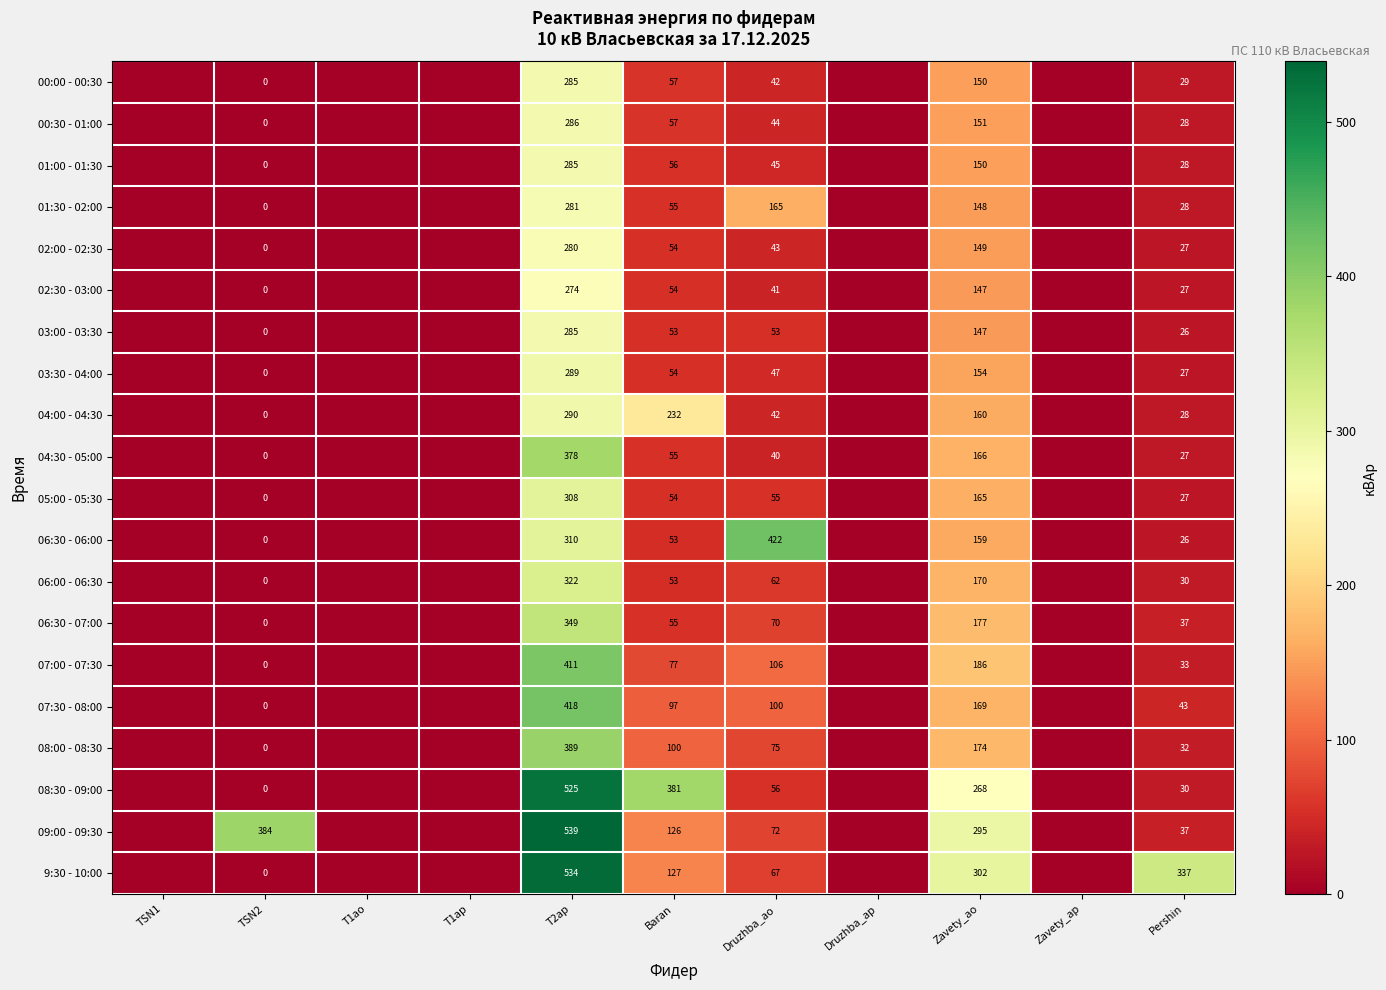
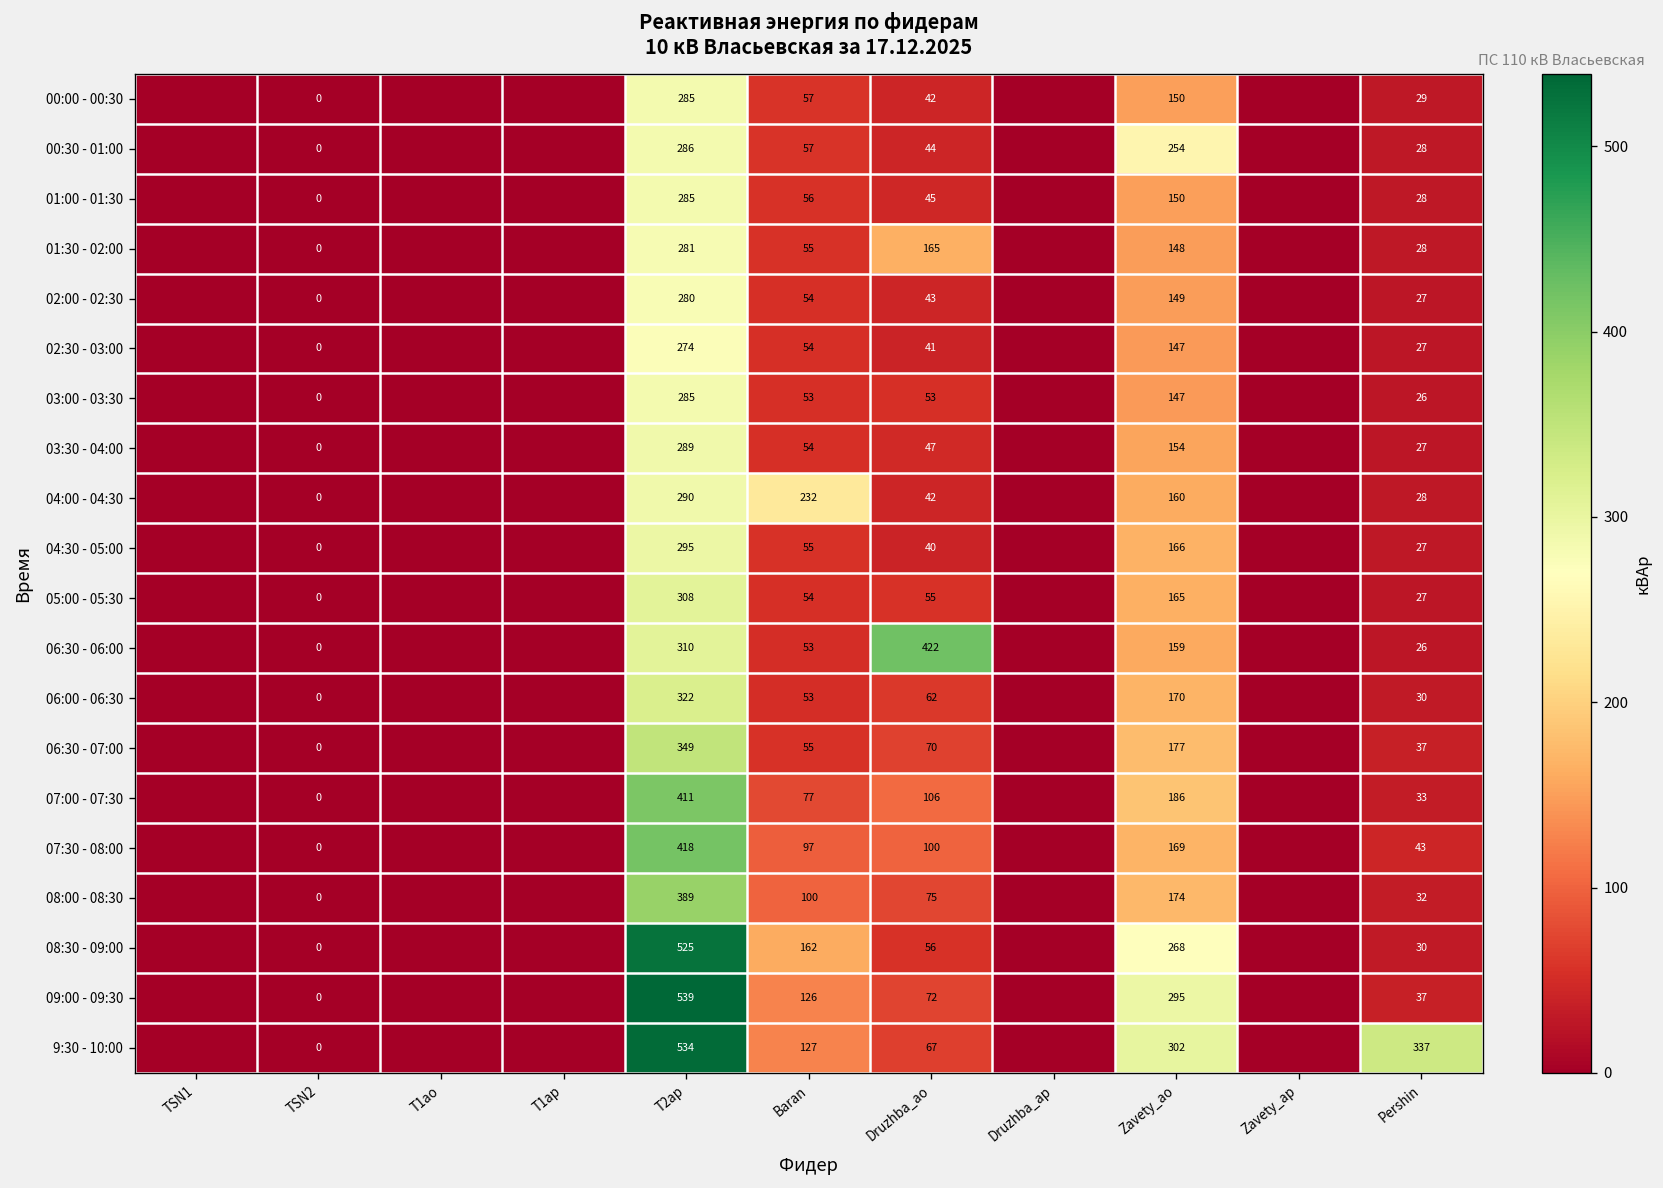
  {
    "00:00 - 00:30": {
      "TSN2": 0,
      "T2ap": 285,
      "Baran": 57,
      "Druzhba_ao": 42,
      "Zavety_ao": 150,
      "Pershin": 29
    },
    "00:30 - 01:00": {
      "TSN2": 0,
      "T2ap": 286,
      "Baran": 57,
      "Druzhba_ao": 44,
-     "Zavety_ao": 151,
+     "Zavety_ao": 254,
      "Pershin": 28
    },
    "01:00 - 01:30": {
      "TSN2": 0,
      "T2ap": 285,
      "Baran": 56,
      "Druzhba_ao": 45,
      "Zavety_ao": 150,
      "Pershin": 28
    },
    "01:30 - 02:00": {
      "TSN2": 0,
      "T2ap": 281,
      "Baran": 55,
      "Druzhba_ao": 165,
      "Zavety_ao": 148,
      "Pershin": 28
    },
    "02:00 - 02:30": {
      "TSN2": 0,
      "T2ap": 280,
      "Baran": 54,
      "Druzhba_ao": 43,
      "Zavety_ao": 149,
      "Pershin": 27
    },
    "02:30 - 03:00": {
      "TSN2": 0,
      "T2ap": 274,
      "Baran": 54,
      "Druzhba_ao": 41,
      "Zavety_ao": 147,
      "Pershin": 27
    },
    "03:00 - 03:30": {
      "TSN2": 0,
      "T2ap": 285,
      "Baran": 53,
      "Druzhba_ao": 53,
      "Zavety_ao": 147,
      "Pershin": 26
    },
    "03:30 - 04:00": {
      "TSN2": 0,
      "T2ap": 289,
      "Baran": 54,
      "Druzhba_ao": 47,
      "Zavety_ao": 154,
      "Pershin": 27
    },
    "04:00 - 04:30": {
      "TSN2": 0,
      "T2ap": 290,
      "Baran": 232,
      "Druzhba_ao": 42,
      "Zavety_ao": 160,
      "Pershin": 28
    },
    "04:30 - 05:00": {
      "TSN2": 0,
-     "T2ap": 378,
+     "T2ap": 295,
      "Baran": 55,
      "Druzhba_ao": 40,
      "Zavety_ao": 166,
      "Pershin": 27
    },
    "05:00 - 05:30": {
      "TSN2": 0,
      "T2ap": 308,
      "Baran": 54,
      "Druzhba_ao": 55,
      "Zavety_ao": 165,
      "Pershin": 27
    },
    "06:30 - 06:00": {
      "TSN2": 0,
      "T2ap": 310,
      "Baran": 53,
      "Druzhba_ao": 422,
      "Zavety_ao": 159,
      "Pershin": 26
    },
    "06:00 - 06:30": {
      "TSN2": 0,
      "T2ap": 322,
      "Baran": 53,
      "Druzhba_ao": 62,
      "Zavety_ao": 170,
      "Pershin": 30
    },
    "06:30 - 07:00": {
      "TSN2": 0,
      "T2ap": 349,
      "Baran": 55,
      "Druzhba_ao": 70,
      "Zavety_ao": 177,
      "Pershin": 37
    },
    "07:00 - 07:30": {
      "TSN2": 0,
      "T2ap": 411,
      "Baran": 77,
      "Druzhba_ao": 106,
      "Zavety_ao": 186,
      "Pershin": 33
    },
    "07:30 - 08:00": {
      "TSN2": 0,
      "T2ap": 418,
      "Baran": 97,
      "Druzhba_ao": 100,
      "Zavety_ao": 169,
      "Pershin": 43
    },
    "08:00 - 08:30": {
      "TSN2": 0,
      "T2ap": 389,
      "Baran": 100,
      "Druzhba_ao": 75,
      "Zavety_ao": 174,
      "Pershin": 32
    },
    "08:30 - 09:00": {
      "TSN2": 0,
      "T2ap": 525,
-     "Baran": 381,
+     "Baran": 162,
      "Druzhba_ao": 56,
      "Zavety_ao": 268,
      "Pershin": 30
    },
    "09:00 - 09:30": {
-     "TSN2": 384,
+     "TSN2": 0,
      "T2ap": 539,
      "Baran": 126,
      "Druzhba_ao": 72,
      "Zavety_ao": 295,
      "Pershin": 37
    },
    "9:30 - 10:00": {
      "TSN2": 0,
      "T2ap": 534,
      "Baran": 127,
      "Druzhba_ao": 67,
      "Zavety_ao": 302,
      "Pershin": 337
    }
  }
